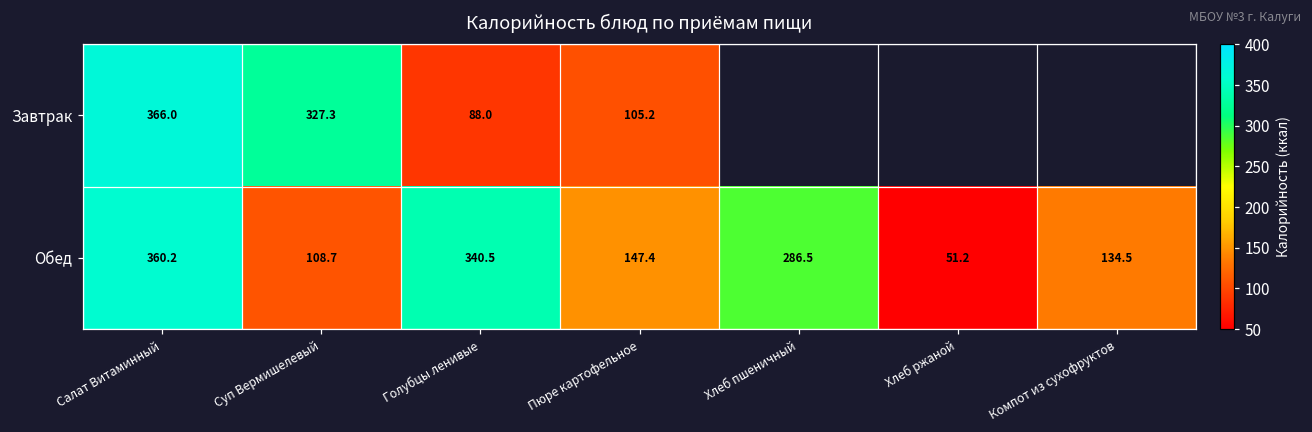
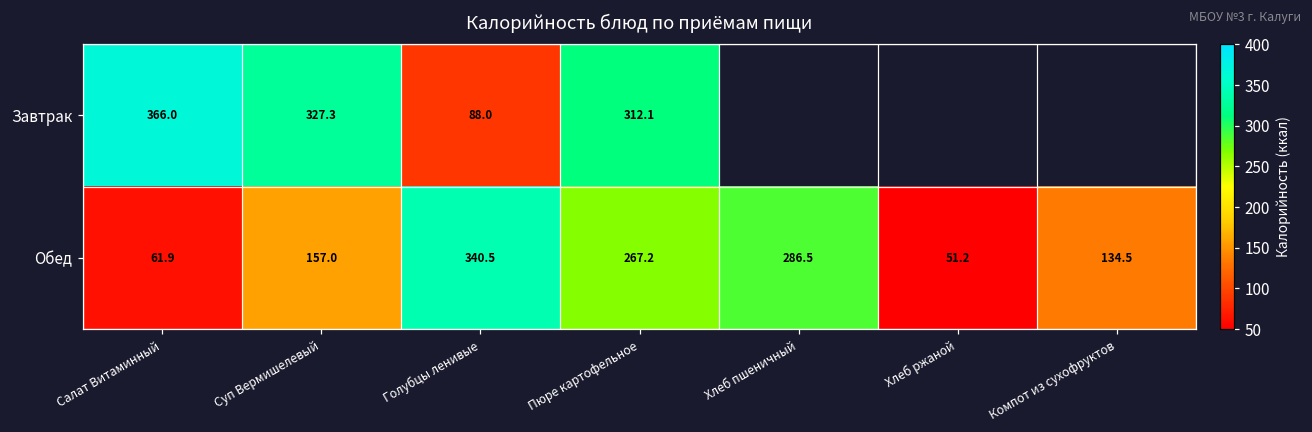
  {
    "Завтрак": {
      "Салат Витаминный": 366.0,
      "Суп Вермишелевый": 327.3,
      "Голубцы ленивые": 88.0,
-     "Пюре картофельное": 105.2
+     "Пюре картофельное": 312.1
    },
    "Обед": {
-     "Салат Витаминный": 360.2,
-     "Суп Вермишелевый": 108.7,
+     "Салат Витаминный": 61.9,
+     "Суп Вермишелевый": 157.0,
      "Голубцы ленивые": 340.5,
-     "Пюре картофельное": 147.4,
+     "Пюре картофельное": 267.2,
      "Хлеб пшеничный": 286.5,
      "Хлеб ржаной": 51.2,
      "Компот из сухофруктов": 134.5
    }
  }
